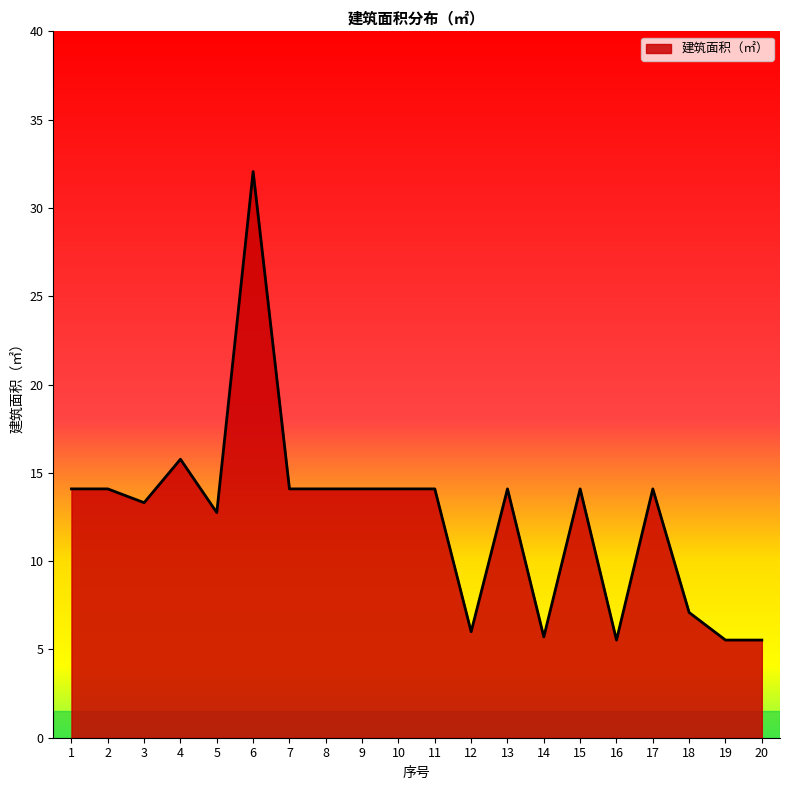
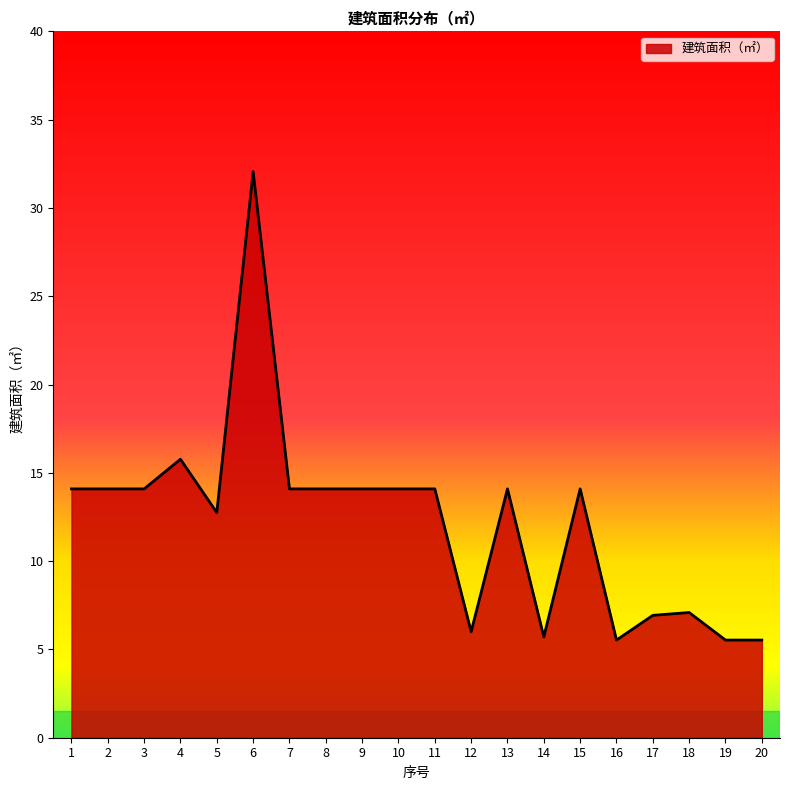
  {
    "1": 14.1,
    "2": 14.1,
-   "3": 13.3,
+   "3": 14.1,
    "4": 15.8,
    "5": 12.8,
    "6": 32.1,
    "7": 14.1,
    "8": 14.1,
    "9": 14.1,
    "10": 14.1,
    "11": 14.1,
    "12": 6.0,
    "13": 14.1,
    "14": 5.7,
    "15": 14.1,
    "16": 5.5,
-   "17": 14.1,
+   "17": 6.9,
    "18": 7.1,
    "19": 5.5,
    "20": 5.5
  }
